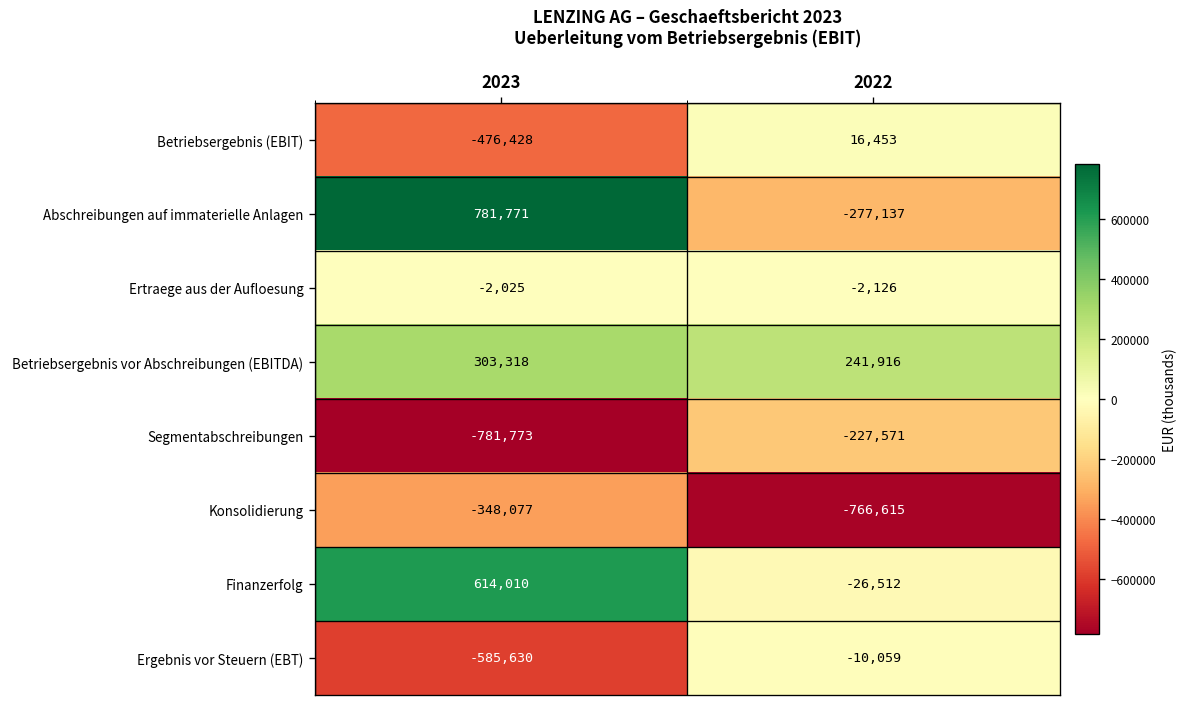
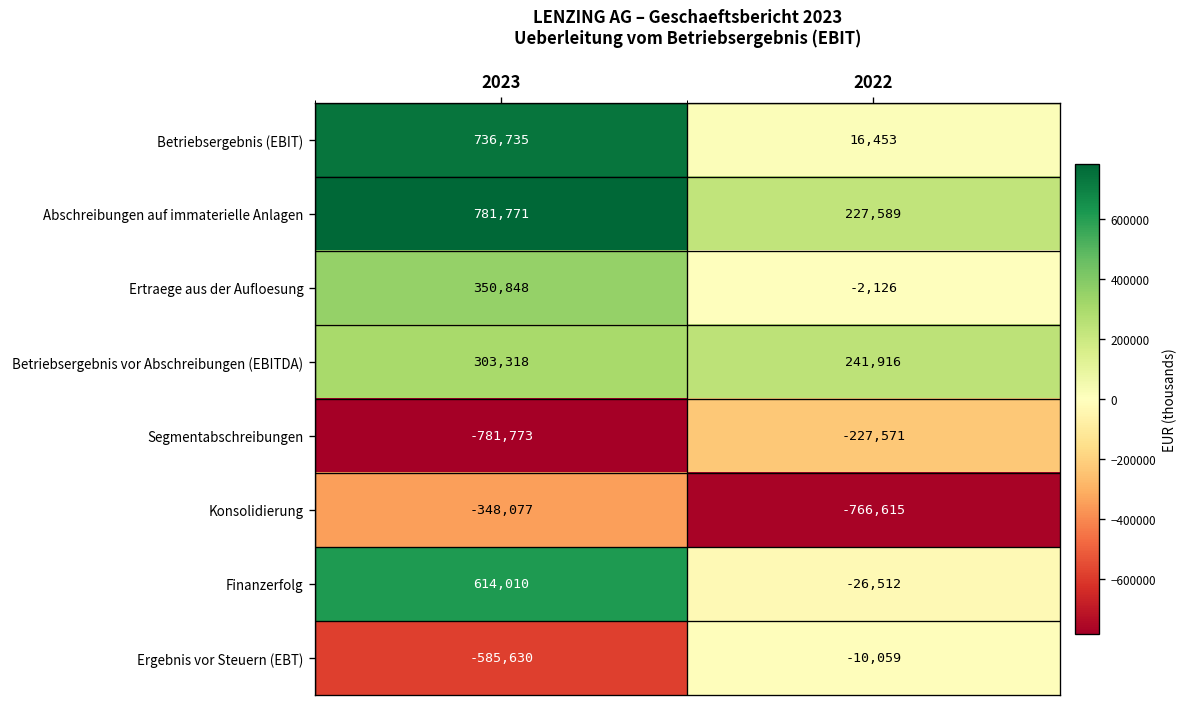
  {
    "Betriebsergebnis (EBIT)": {
-     "2023": "-476,428",
+     "2023": "736,735",
      "2022": "16,453"
    },
    "Abschreibungen auf immaterielle Anlagen": {
      "2023": "781,771",
-     "2022": "-277,137"
+     "2022": "227,589"
    },
    "Ertraege aus der Aufloesung": {
-     "2023": "-2,025",
+     "2023": "350,848",
      "2022": "-2,126"
    },
    "Betriebsergebnis vor Abschreibungen (EBITDA)": {
      "2023": "303,318",
      "2022": "241,916"
    },
    "Segmentabschreibungen": {
      "2023": "-781,773",
      "2022": "-227,571"
    },
    "Konsolidierung": {
      "2023": "-348,077",
      "2022": "-766,615"
    },
    "Finanzerfolg": {
      "2023": "614,010",
      "2022": "-26,512"
    },
    "Ergebnis vor Steuern (EBT)": {
      "2023": "-585,630",
      "2022": "-10,059"
    }
  }
